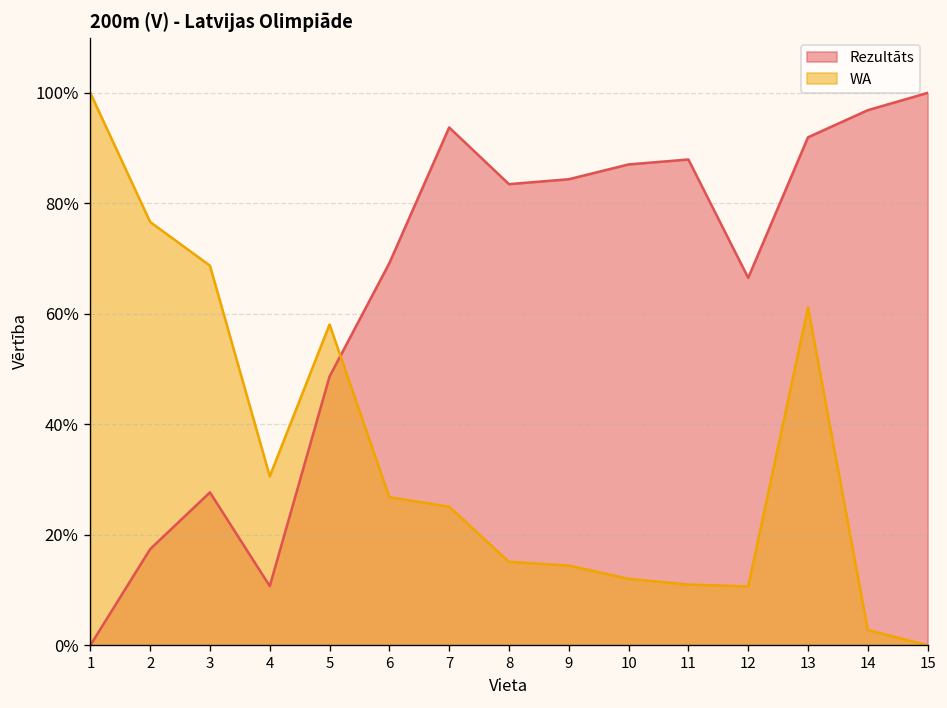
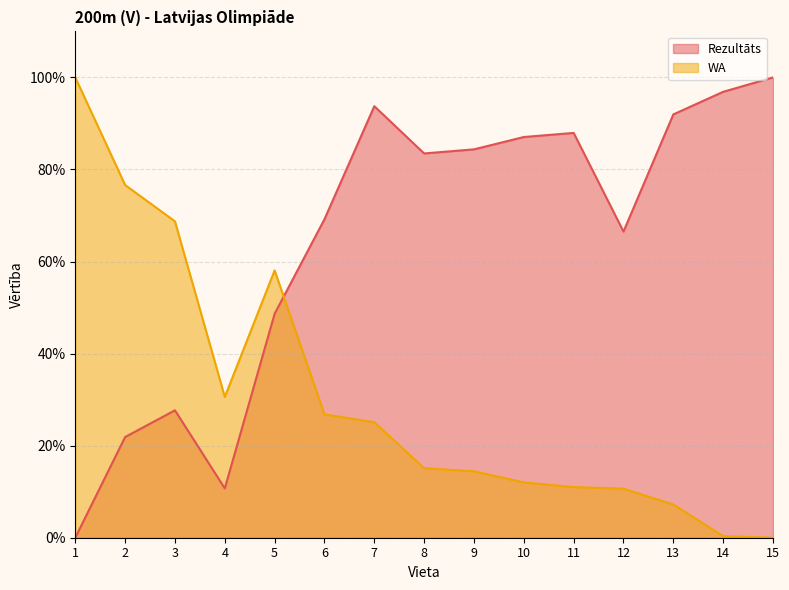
  {
    "Rezultāts": {
      "1": "0%",
-     "2": "17%",
+     "2": "22%",
      "3": "28%",
      "4": "11%",
      "5": "49%",
      "6": "69%",
      "7": "94%",
      "8": "83%",
      "9": "84%",
      "10": "87%",
      "11": "88%",
      "12": "67%",
      "13": "92%",
      "14": "97%",
      "15": "100%"
    },
    "WA": {
      "1": "100%",
      "2": "77%",
      "3": "69%",
      "4": "31%",
      "5": "58%",
      "6": "27%",
      "7": "25%",
      "8": "15%",
      "9": "14%",
      "10": "12%",
      "11": "11%",
      "12": "11%",
-     "13": "61%",
-     "14": "3%",
+     "13": "7%",
+     "14": "0%",
      "15": "0%"
    }
  }
